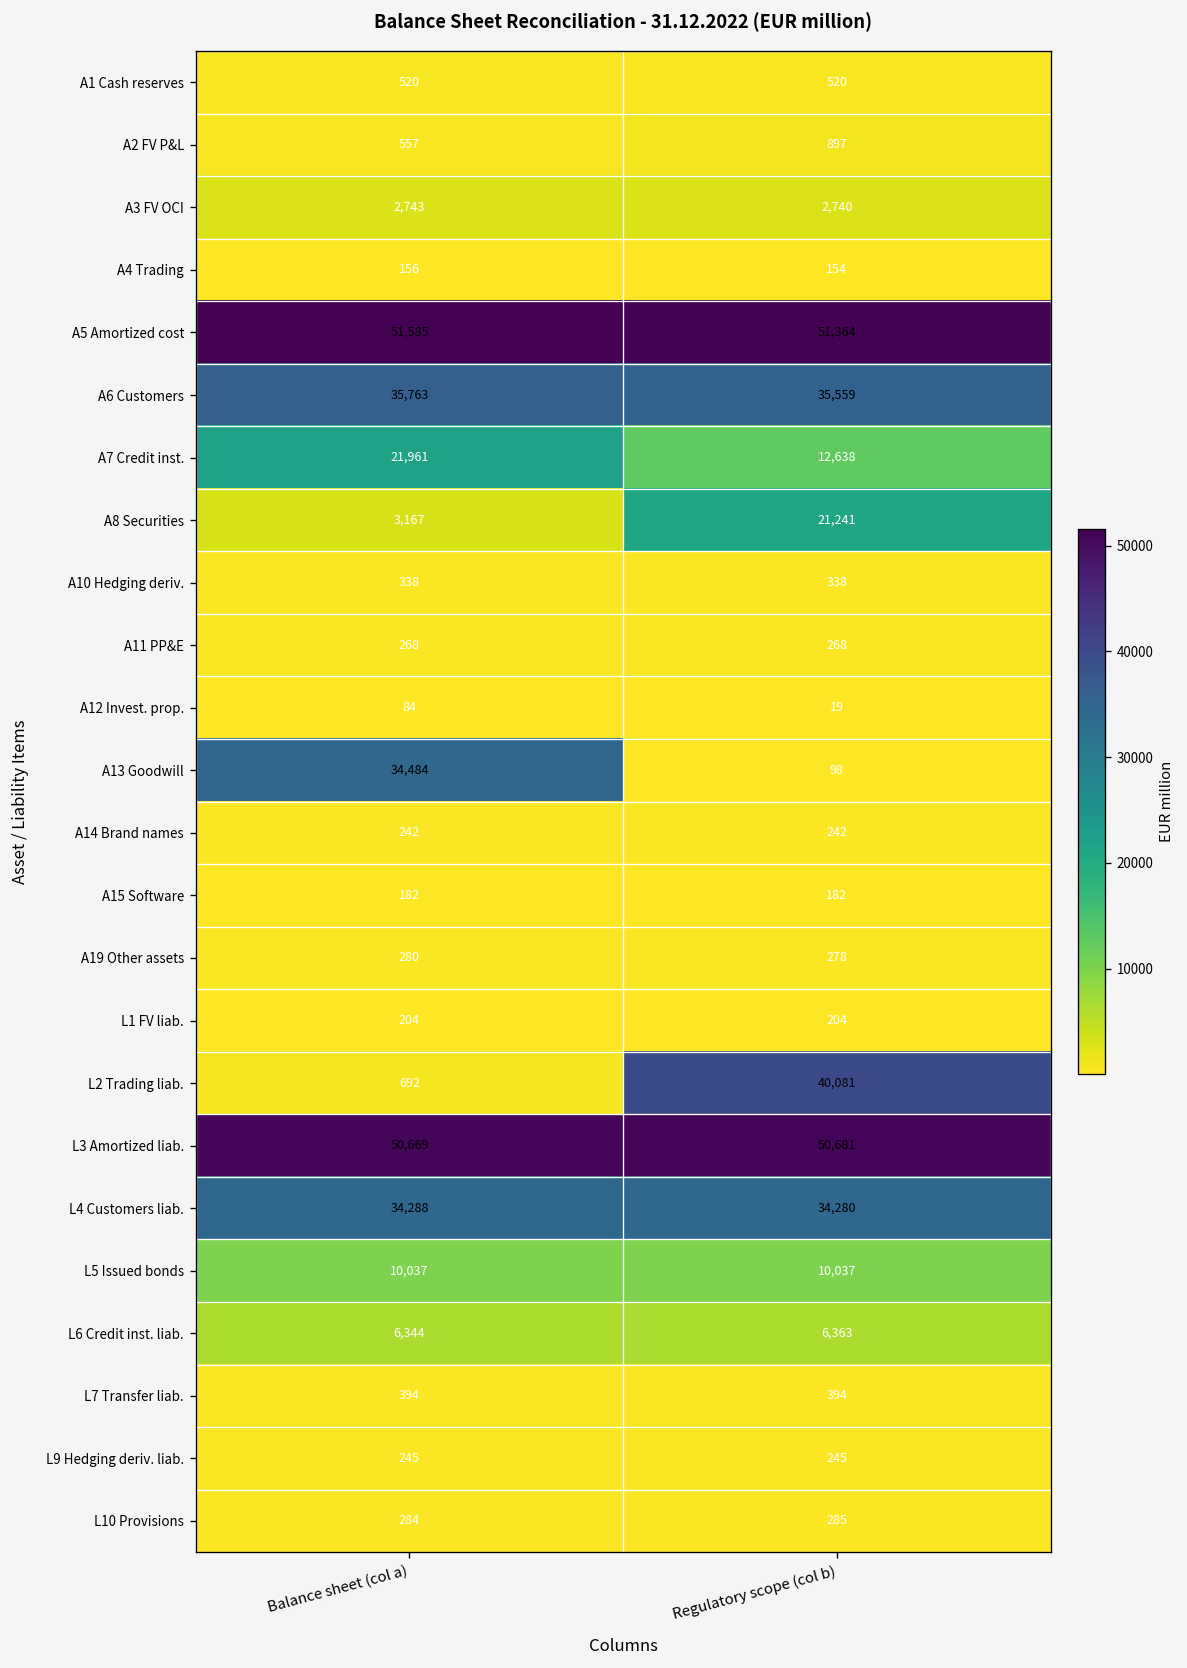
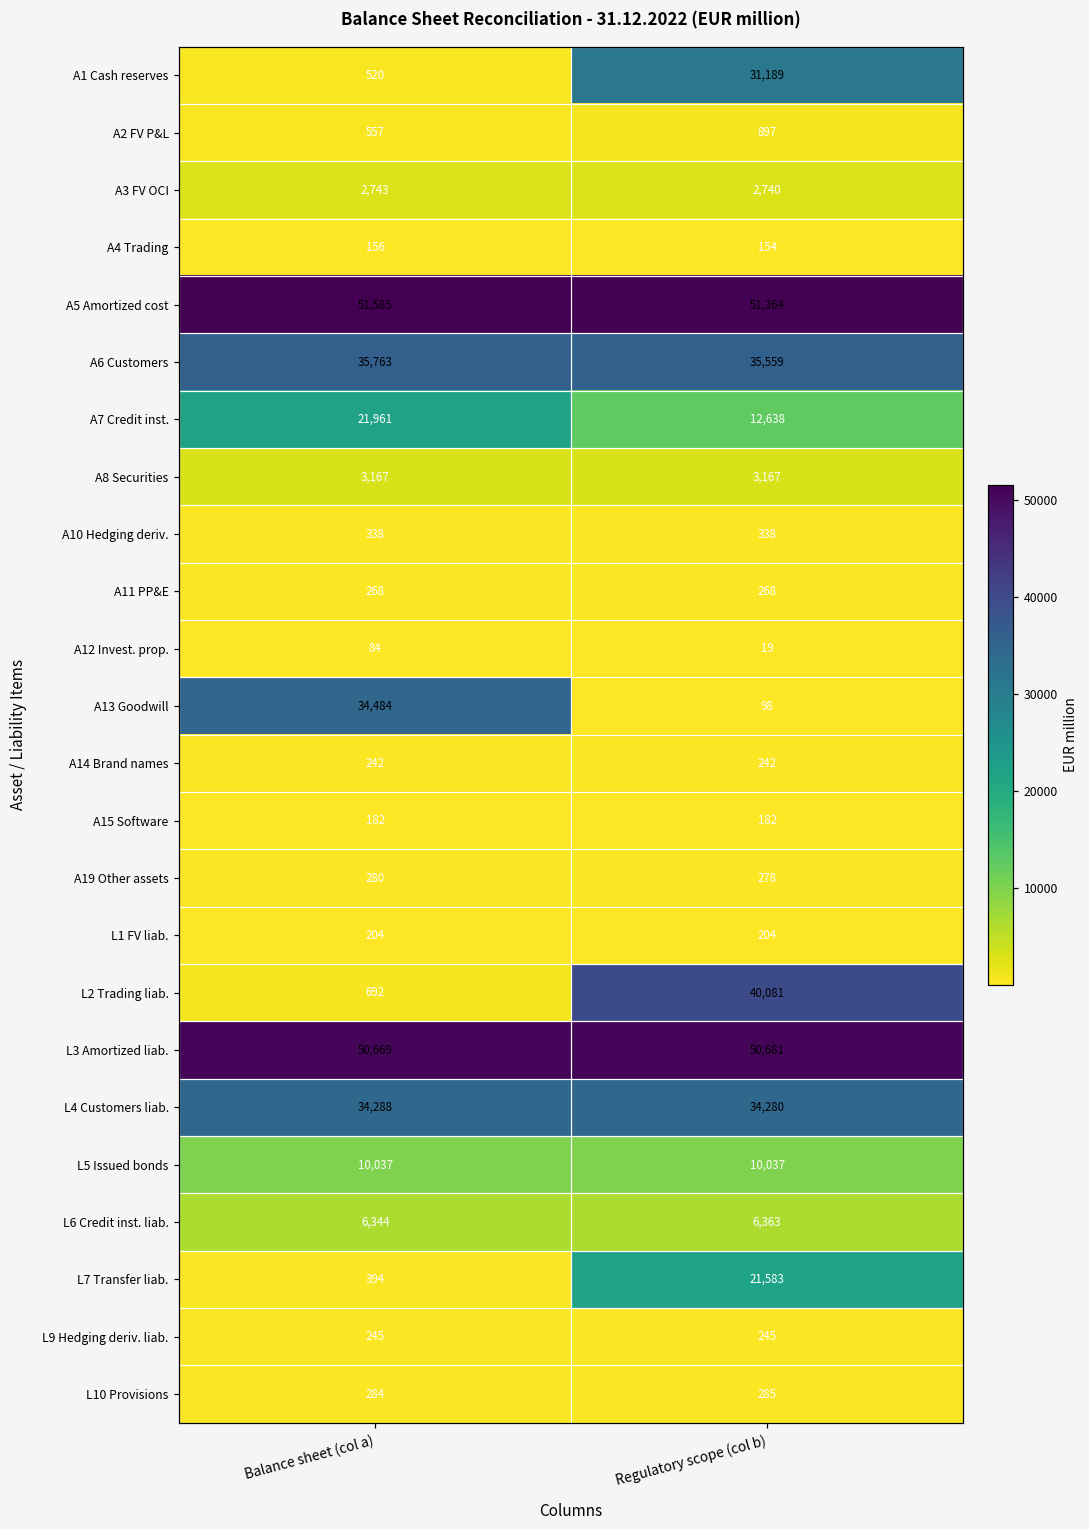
  {
    "A1 Cash reserves": {
      "Balance sheet (col a)": "520",
-     "Regulatory scope (col b)": "520"
+     "Regulatory scope (col b)": "31,189"
    },
    "A2 FV P&L": {
      "Balance sheet (col a)": "557",
      "Regulatory scope (col b)": "897"
    },
    "A3 FV OCI": {
      "Balance sheet (col a)": "2,743",
      "Regulatory scope (col b)": "2,740"
    },
    "A4 Trading": {
      "Balance sheet (col a)": "156",
      "Regulatory scope (col b)": "154"
    },
    "A5 Amortized cost": {
      "Balance sheet (col a)": "51,585",
      "Regulatory scope (col b)": "51,364"
    },
    "A6 Customers": {
      "Balance sheet (col a)": "35,763",
      "Regulatory scope (col b)": "35,559"
    },
    "A7 Credit inst.": {
      "Balance sheet (col a)": "21,961",
      "Regulatory scope (col b)": "12,638"
    },
    "A8 Securities": {
      "Balance sheet (col a)": "3,167",
-     "Regulatory scope (col b)": "21,241"
+     "Regulatory scope (col b)": "3,167"
    },
    "A10 Hedging deriv.": {
      "Balance sheet (col a)": "338",
      "Regulatory scope (col b)": "338"
    },
    "A11 PP&E": {
      "Balance sheet (col a)": "268",
      "Regulatory scope (col b)": "268"
    },
    "A12 Invest. prop.": {
      "Balance sheet (col a)": "84",
      "Regulatory scope (col b)": "19"
    },
    "A13 Goodwill": {
      "Balance sheet (col a)": "34,484",
      "Regulatory scope (col b)": "98"
    },
    "A14 Brand names": {
      "Balance sheet (col a)": "242",
      "Regulatory scope (col b)": "242"
    },
    "A15 Software": {
      "Balance sheet (col a)": "182",
      "Regulatory scope (col b)": "182"
    },
    "A19 Other assets": {
      "Balance sheet (col a)": "280",
      "Regulatory scope (col b)": "278"
    },
    "L1 FV liab.": {
      "Balance sheet (col a)": "204",
      "Regulatory scope (col b)": "204"
    },
    "L2 Trading liab.": {
      "Balance sheet (col a)": "692",
      "Regulatory scope (col b)": "40,081"
    },
    "L3 Amortized liab.": {
      "Balance sheet (col a)": "50,669",
      "Regulatory scope (col b)": "50,681"
    },
    "L4 Customers liab.": {
      "Balance sheet (col a)": "34,288",
      "Regulatory scope (col b)": "34,280"
    },
    "L5 Issued bonds": {
      "Balance sheet (col a)": "10,037",
      "Regulatory scope (col b)": "10,037"
    },
    "L6 Credit inst. liab.": {
      "Balance sheet (col a)": "6,344",
      "Regulatory scope (col b)": "6,363"
    },
    "L7 Transfer liab.": {
      "Balance sheet (col a)": "394",
-     "Regulatory scope (col b)": "394"
+     "Regulatory scope (col b)": "21,583"
    },
    "L9 Hedging deriv. liab.": {
      "Balance sheet (col a)": "245",
      "Regulatory scope (col b)": "245"
    },
    "L10 Provisions": {
      "Balance sheet (col a)": "284",
      "Regulatory scope (col b)": "285"
    }
  }
